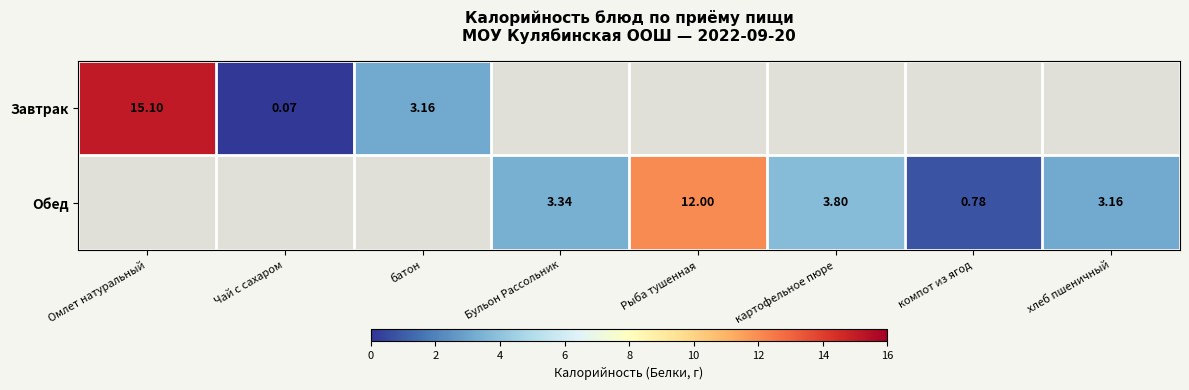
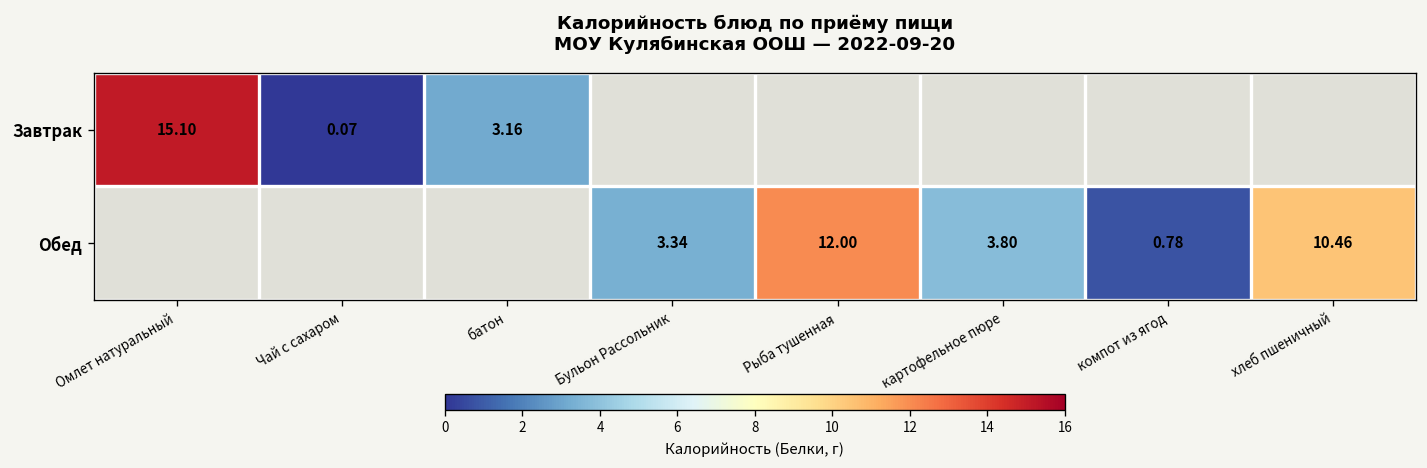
  {
    "Завтрак": {
      "Омлет натуральный": 15.10,
      "Чай с сахаром": 0.07,
      "батон": 3.16
    },
    "Обед": {
      "Бульон Рассольник": 3.34,
      "Рыба тушенная": 12.00,
      "картофельное пюре": 3.80,
      "компот из ягод": 0.78,
-     "хлеб пшеничный": 3.16
+     "хлеб пшеничный": 10.46
    }
  }
